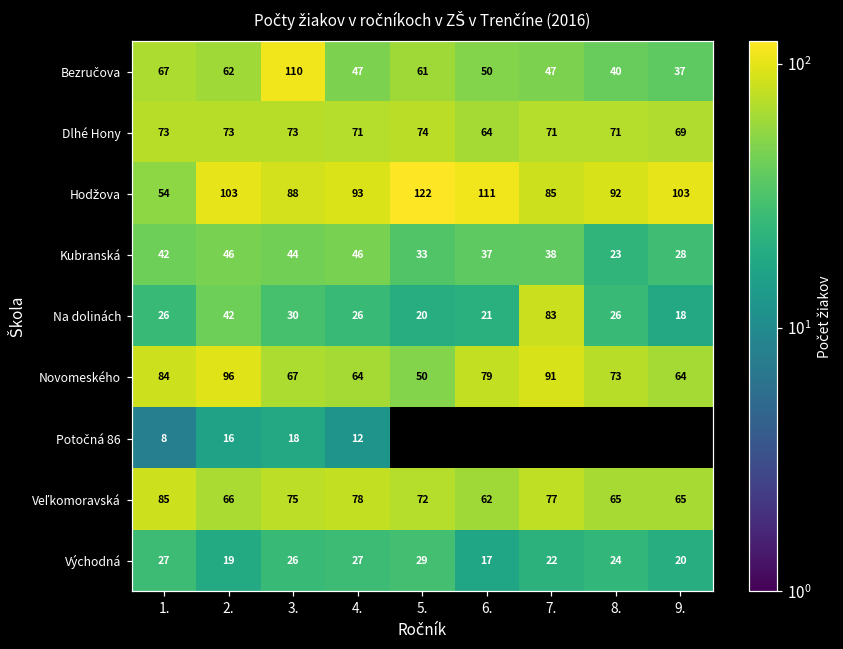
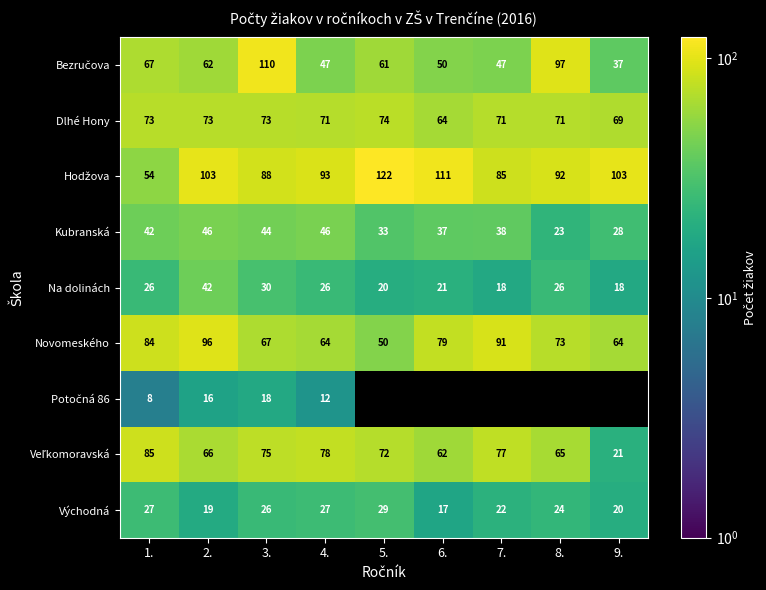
  {
    "Bezručova": {
      "1.": 67,
      "2.": 62,
      "3.": 110,
      "4.": 47,
      "5.": 61,
      "6.": 50,
      "7.": 47,
-     "8.": 40,
+     "8.": 97,
      "9.": 37
    },
    "Dlhé Hony": {
      "1.": 73,
      "2.": 73,
      "3.": 73,
      "4.": 71,
      "5.": 74,
      "6.": 64,
      "7.": 71,
      "8.": 71,
      "9.": 69
    },
    "Hodžova": {
      "1.": 54,
      "2.": 103,
      "3.": 88,
      "4.": 93,
      "5.": 122,
      "6.": 111,
      "7.": 85,
      "8.": 92,
      "9.": 103
    },
    "Kubranská": {
      "1.": 42,
      "2.": 46,
      "3.": 44,
      "4.": 46,
      "5.": 33,
      "6.": 37,
      "7.": 38,
      "8.": 23,
      "9.": 28
    },
    "Na dolinách": {
      "1.": 26,
      "2.": 42,
      "3.": 30,
      "4.": 26,
      "5.": 20,
      "6.": 21,
-     "7.": 83,
+     "7.": 18,
      "8.": 26,
      "9.": 18
    },
    "Novomeského": {
      "1.": 84,
      "2.": 96,
      "3.": 67,
      "4.": 64,
      "5.": 50,
      "6.": 79,
      "7.": 91,
      "8.": 73,
      "9.": 64
    },
    "Potočná 86": {
      "1.": 8,
      "2.": 16,
      "3.": 18,
      "4.": 12
    },
    "Veľkomoravská": {
      "1.": 85,
      "2.": 66,
      "3.": 75,
      "4.": 78,
      "5.": 72,
      "6.": 62,
      "7.": 77,
      "8.": 65,
-     "9.": 65
+     "9.": 21
    },
    "Východná": {
      "1.": 27,
      "2.": 19,
      "3.": 26,
      "4.": 27,
      "5.": 29,
      "6.": 17,
      "7.": 22,
      "8.": 24,
      "9.": 20
    }
  }
